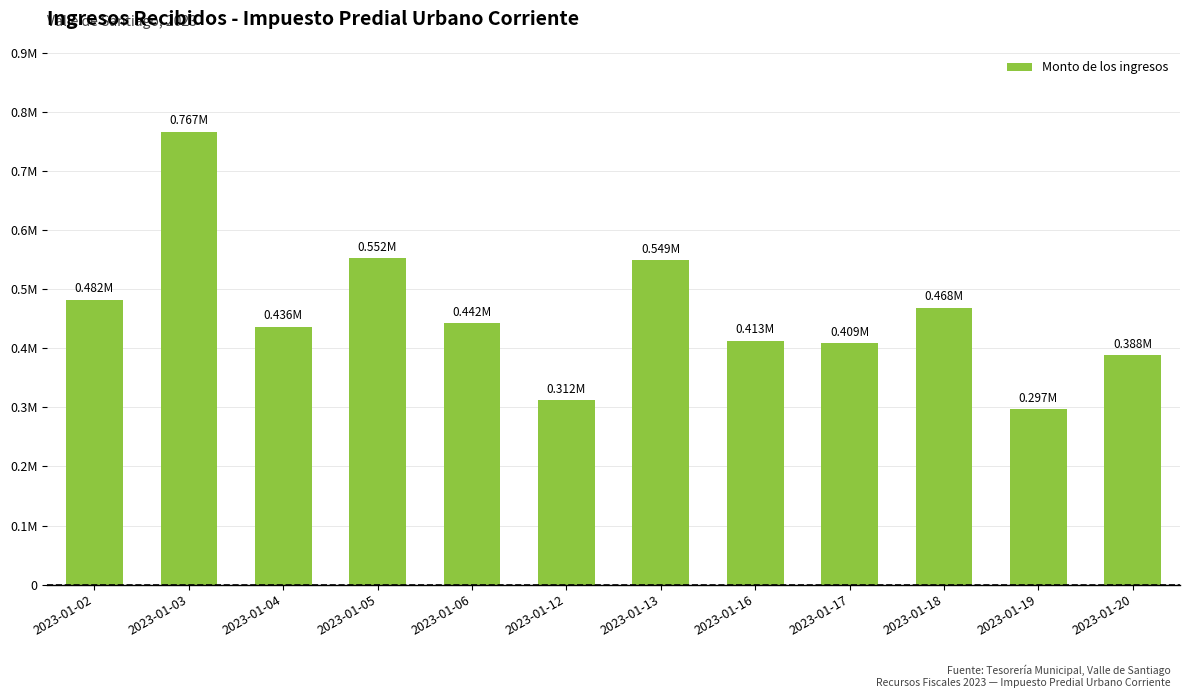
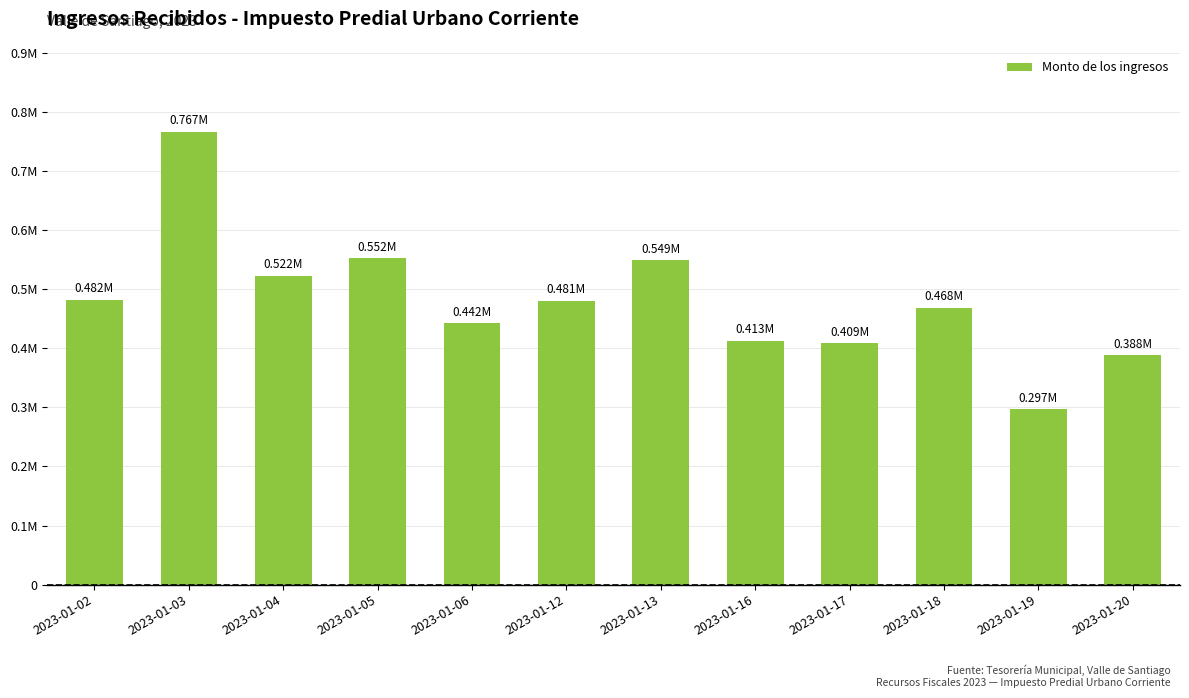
  {
    "2023-01-02": "0.482M",
    "2023-01-03": "0.767M",
-   "2023-01-04": "0.436M",
+   "2023-01-04": "0.522M",
    "2023-01-05": "0.552M",
    "2023-01-06": "0.442M",
-   "2023-01-12": "0.312M",
+   "2023-01-12": "0.481M",
    "2023-01-13": "0.549M",
    "2023-01-16": "0.413M",
    "2023-01-17": "0.409M",
    "2023-01-18": "0.468M",
    "2023-01-19": "0.297M",
    "2023-01-20": "0.388M"
  }
